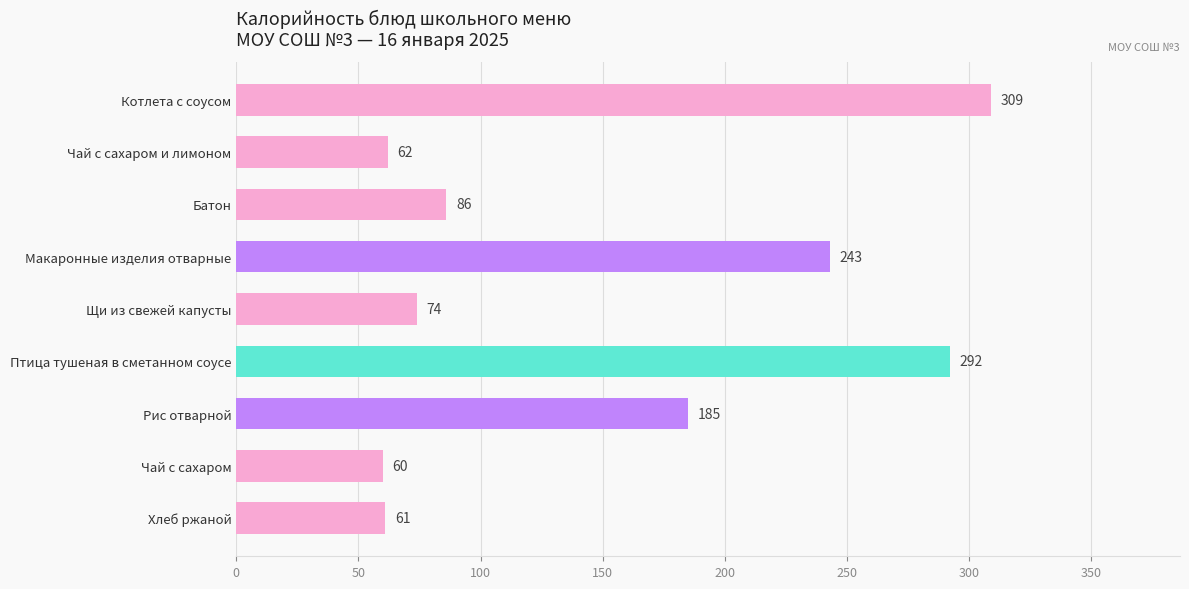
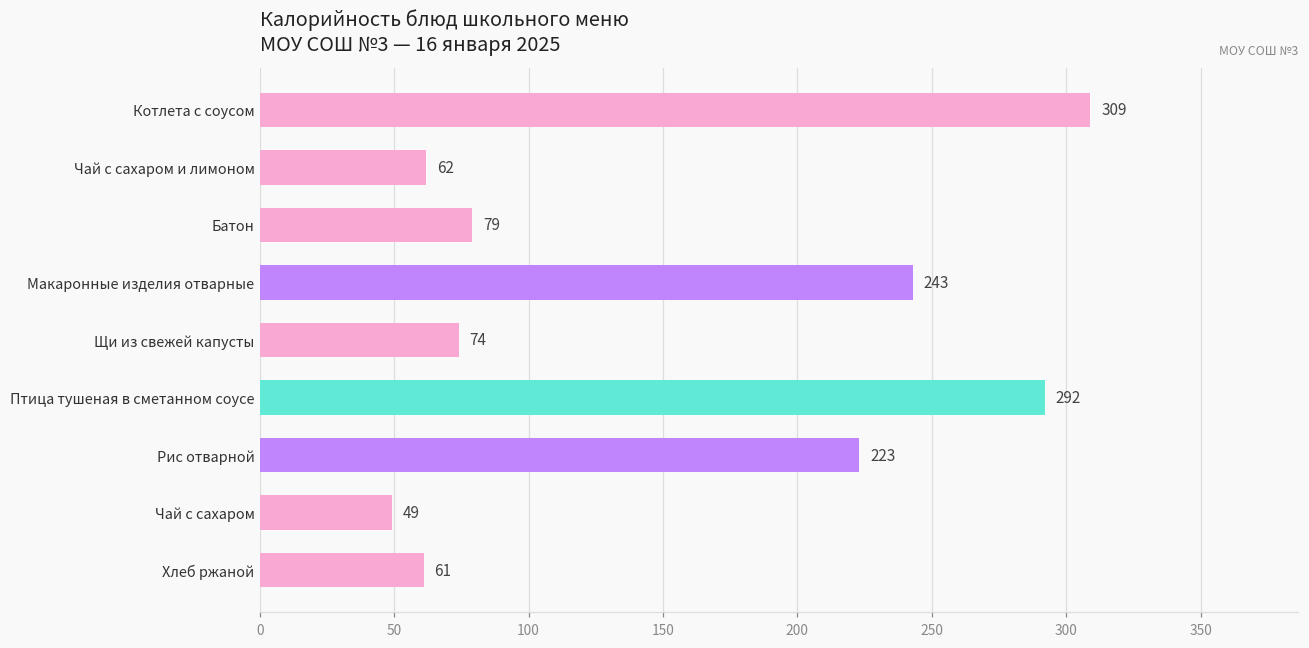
  {
    "Котлета с соусом": 309,
    "Чай с сахаром и лимоном": 62,
-   "Батон": 86,
+   "Батон": 79,
    "Макаронные изделия отварные": 243,
    "Щи из свежей капусты": 74,
    "Птица тушеная в сметанном соусе": 292,
-   "Рис отварной": 185,
-   "Чай с сахаром": 60,
+   "Рис отварной": 223,
+   "Чай с сахаром": 49,
    "Хлеб ржаной": 61
  }
